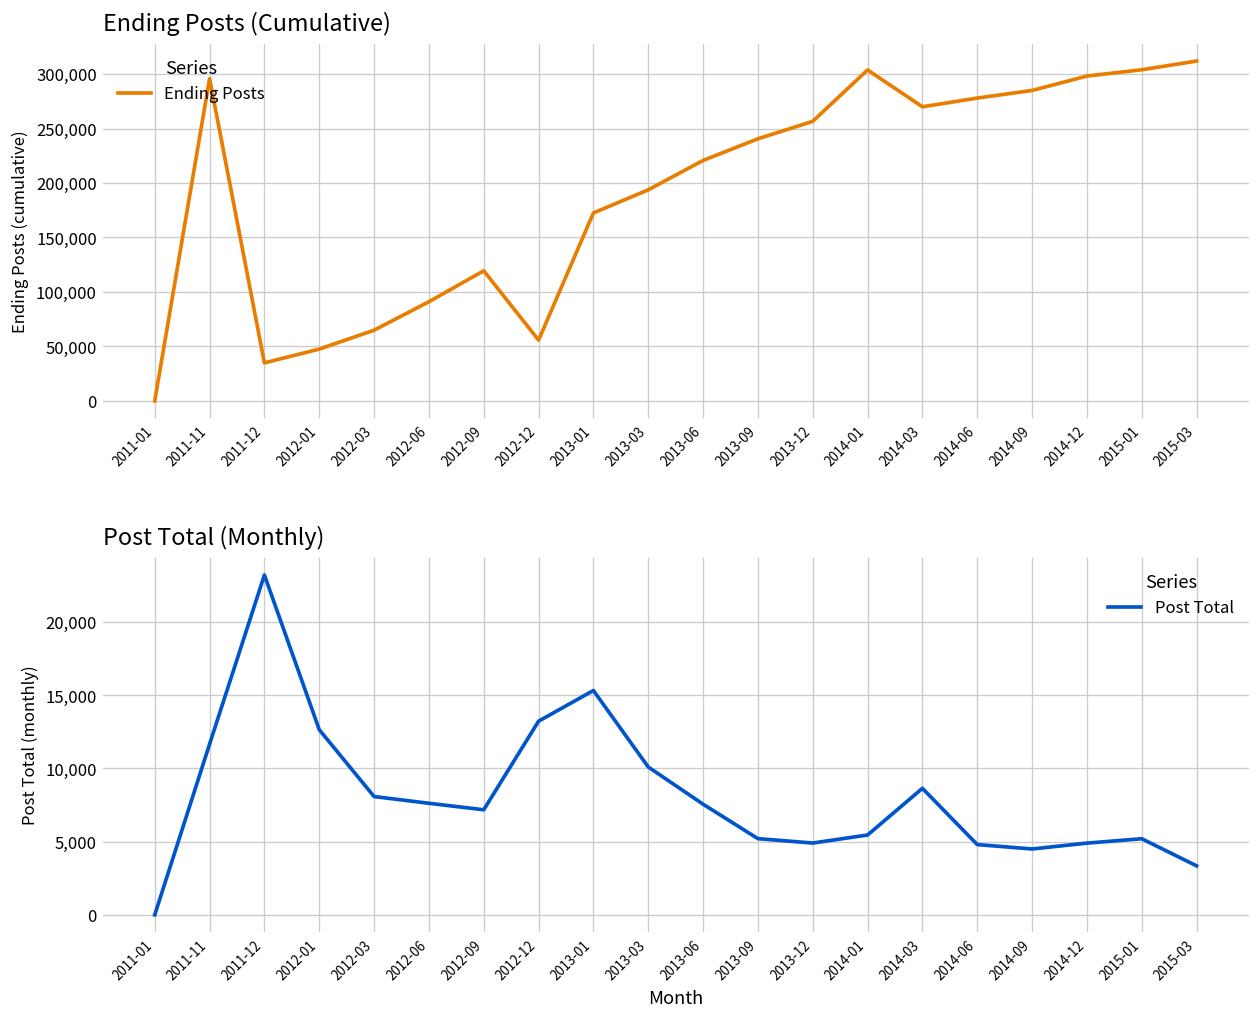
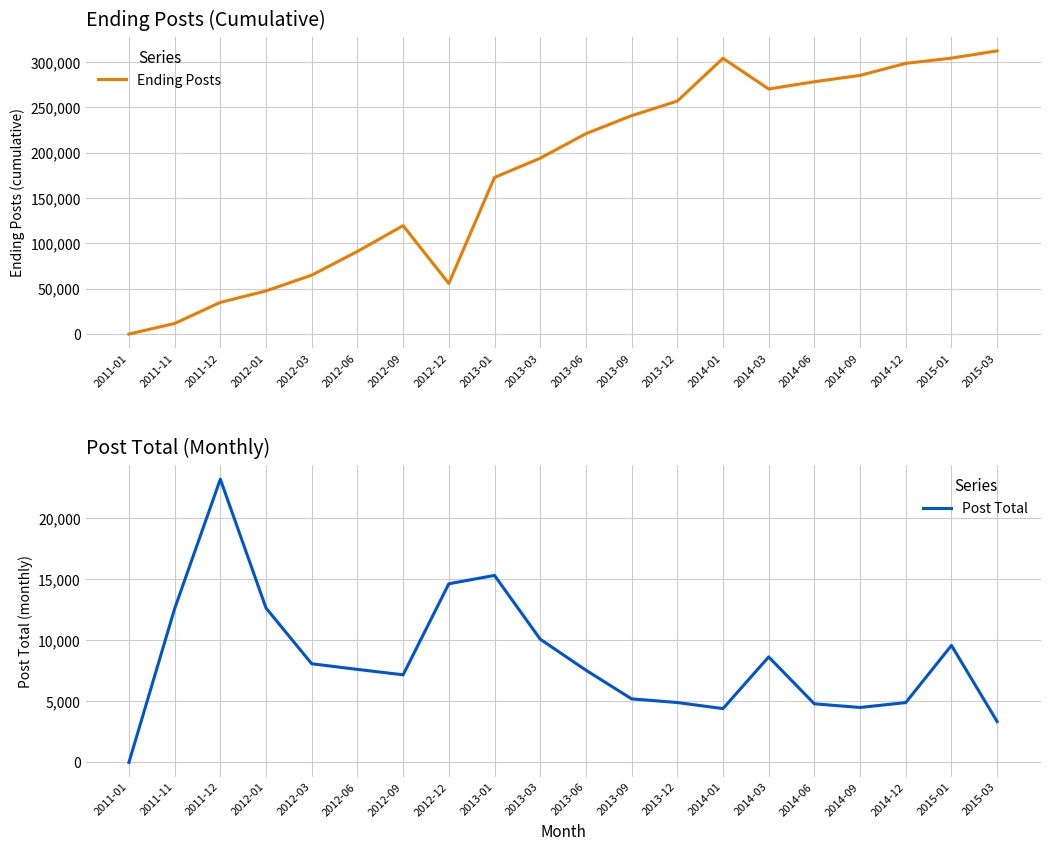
  {
    "Ending Posts (Cumulative)": {
      "2011-01": "0",
-     "2011-11": "300,000",
+     "2011-11": "10,000",
      "2011-12": "30,000",
      "2012-01": "50,000",
      "2012-03": "60,000",
      "2012-06": "90,000",
      "2012-09": "120,000",
      "2012-12": "60,000",
      "2013-01": "170,000",
      "2013-03": "190,000",
      "2013-06": "220,000",
      "2013-09": "240,000",
      "2013-12": "260,000",
      "2014-01": "300,000",
      "2014-03": "270,000",
      "2014-06": "280,000",
      "2014-09": "290,000",
      "2014-12": "300,000",
      "2015-01": "300,000",
      "2015-03": "310,000"
    },
    "Post Total (Monthly)": {
      "2011-01": "0",
-     "2011-11": "11,700",
+     "2011-11": "12,600",
      "2011-12": "23,200",
      "2012-01": "12,700",
      "2012-03": "8,100",
      "2012-06": "7,600",
      "2012-09": "7,200",
-     "2012-12": "13,200",
+     "2012-12": "14,600",
      "2013-01": "15,300",
      "2013-03": "10,100",
      "2013-06": "7,600",
      "2013-09": "5,200",
      "2013-12": "4,900",
-     "2014-01": "5,500",
+     "2014-01": "4,400",
      "2014-03": "8,600",
      "2014-06": "4,800",
      "2014-09": "4,500",
      "2014-12": "4,900",
-     "2015-01": "5,200",
+     "2015-01": "9,600",
      "2015-03": "3,300"
    }
  }
